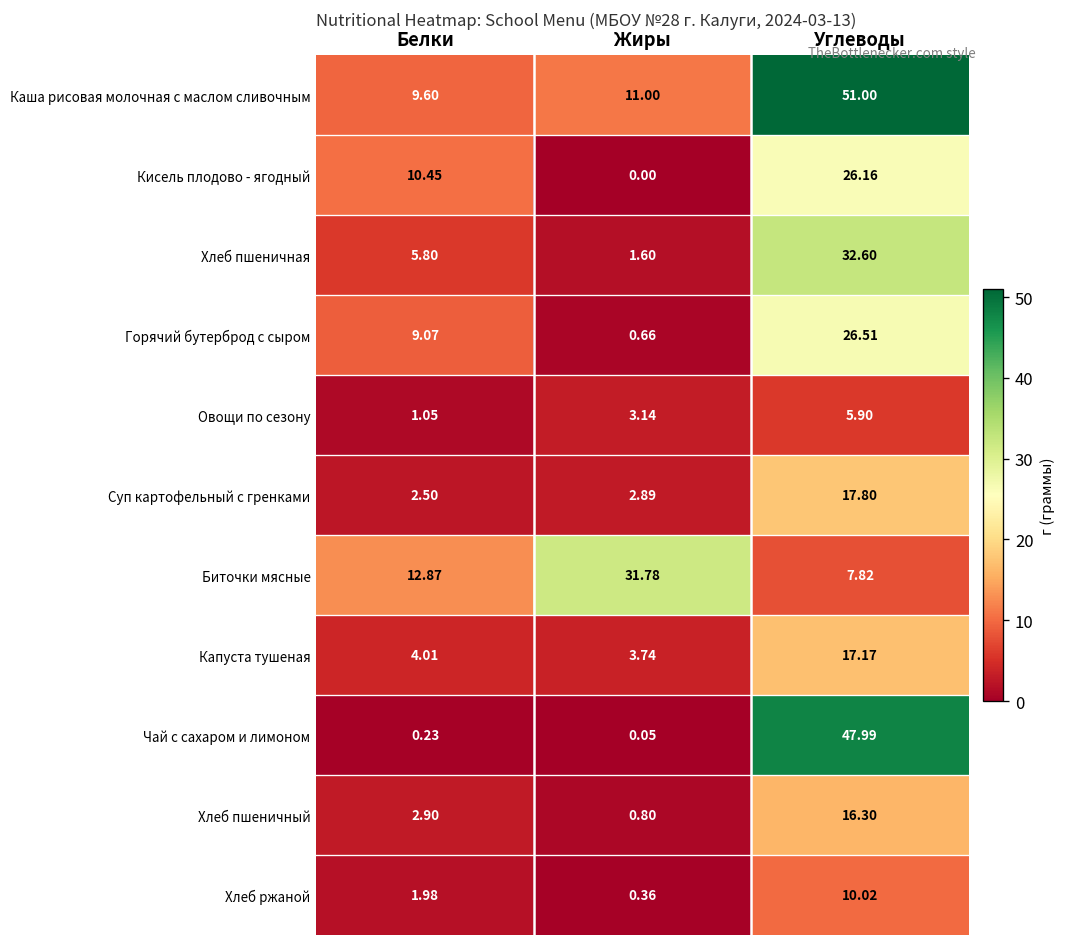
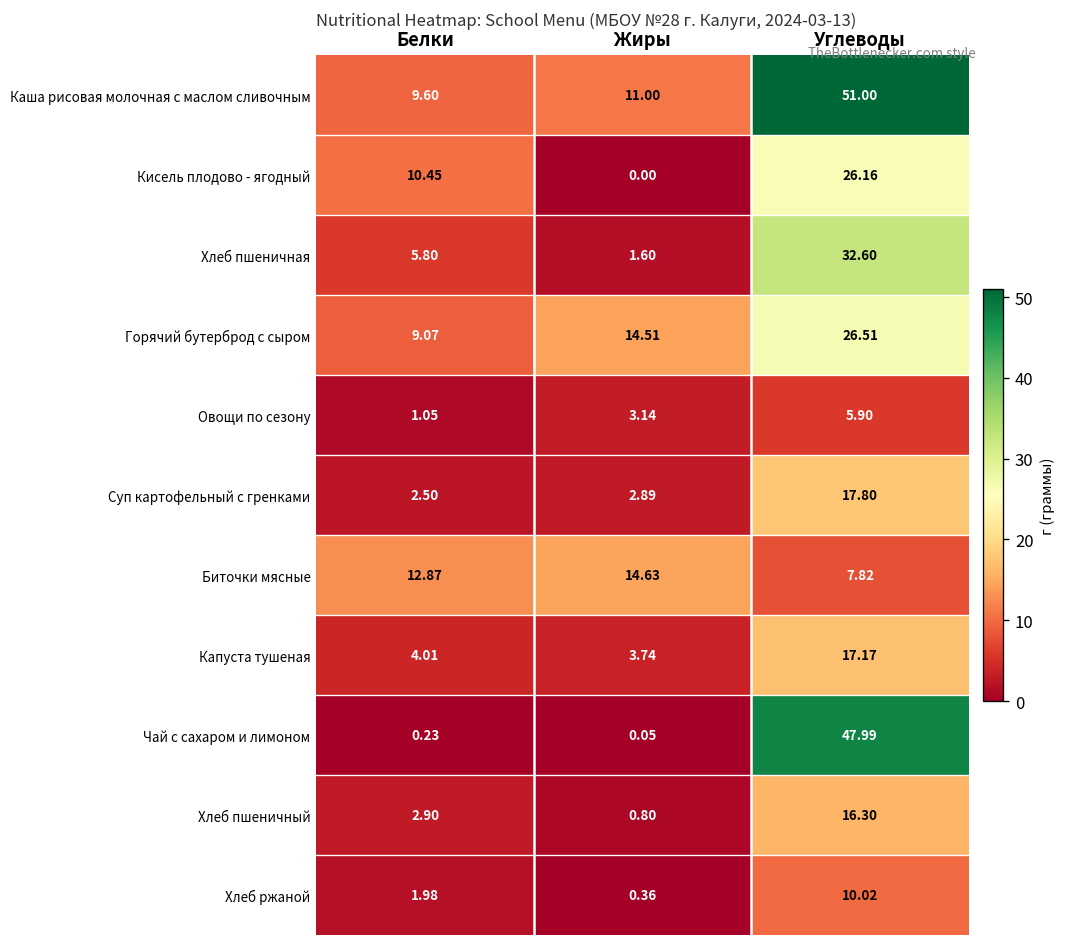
  {
    "Каша рисовая молочная с маслом сливочным": {
      "Белки": 9.60,
      "Жиры": 11.00,
      "Углеводы": 51.00
    },
    "Кисель плодово - ягодный": {
      "Белки": 10.45,
      "Жиры": 0.00,
      "Углеводы": 26.16
    },
    "Хлеб пшеничная": {
      "Белки": 5.80,
      "Жиры": 1.60,
      "Углеводы": 32.60
    },
    "Горячий бутерброд с сыром": {
      "Белки": 9.07,
-     "Жиры": 0.66,
+     "Жиры": 14.51,
      "Углеводы": 26.51
    },
    "Овощи по сезону": {
      "Белки": 1.05,
      "Жиры": 3.14,
      "Углеводы": 5.90
    },
    "Суп картофельный с гренками": {
      "Белки": 2.50,
      "Жиры": 2.89,
      "Углеводы": 17.80
    },
    "Биточки мясные": {
      "Белки": 12.87,
-     "Жиры": 31.78,
+     "Жиры": 14.63,
      "Углеводы": 7.82
    },
    "Капуста тушеная": {
      "Белки": 4.01,
      "Жиры": 3.74,
      "Углеводы": 17.17
    },
    "Чай с сахаром и лимоном": {
      "Белки": 0.23,
      "Жиры": 0.05,
      "Углеводы": 47.99
    },
    "Хлеб пшеничный": {
      "Белки": 2.90,
      "Жиры": 0.80,
      "Углеводы": 16.30
    },
    "Хлеб ржаной": {
      "Белки": 1.98,
      "Жиры": 0.36,
      "Углеводы": 10.02
    }
  }
